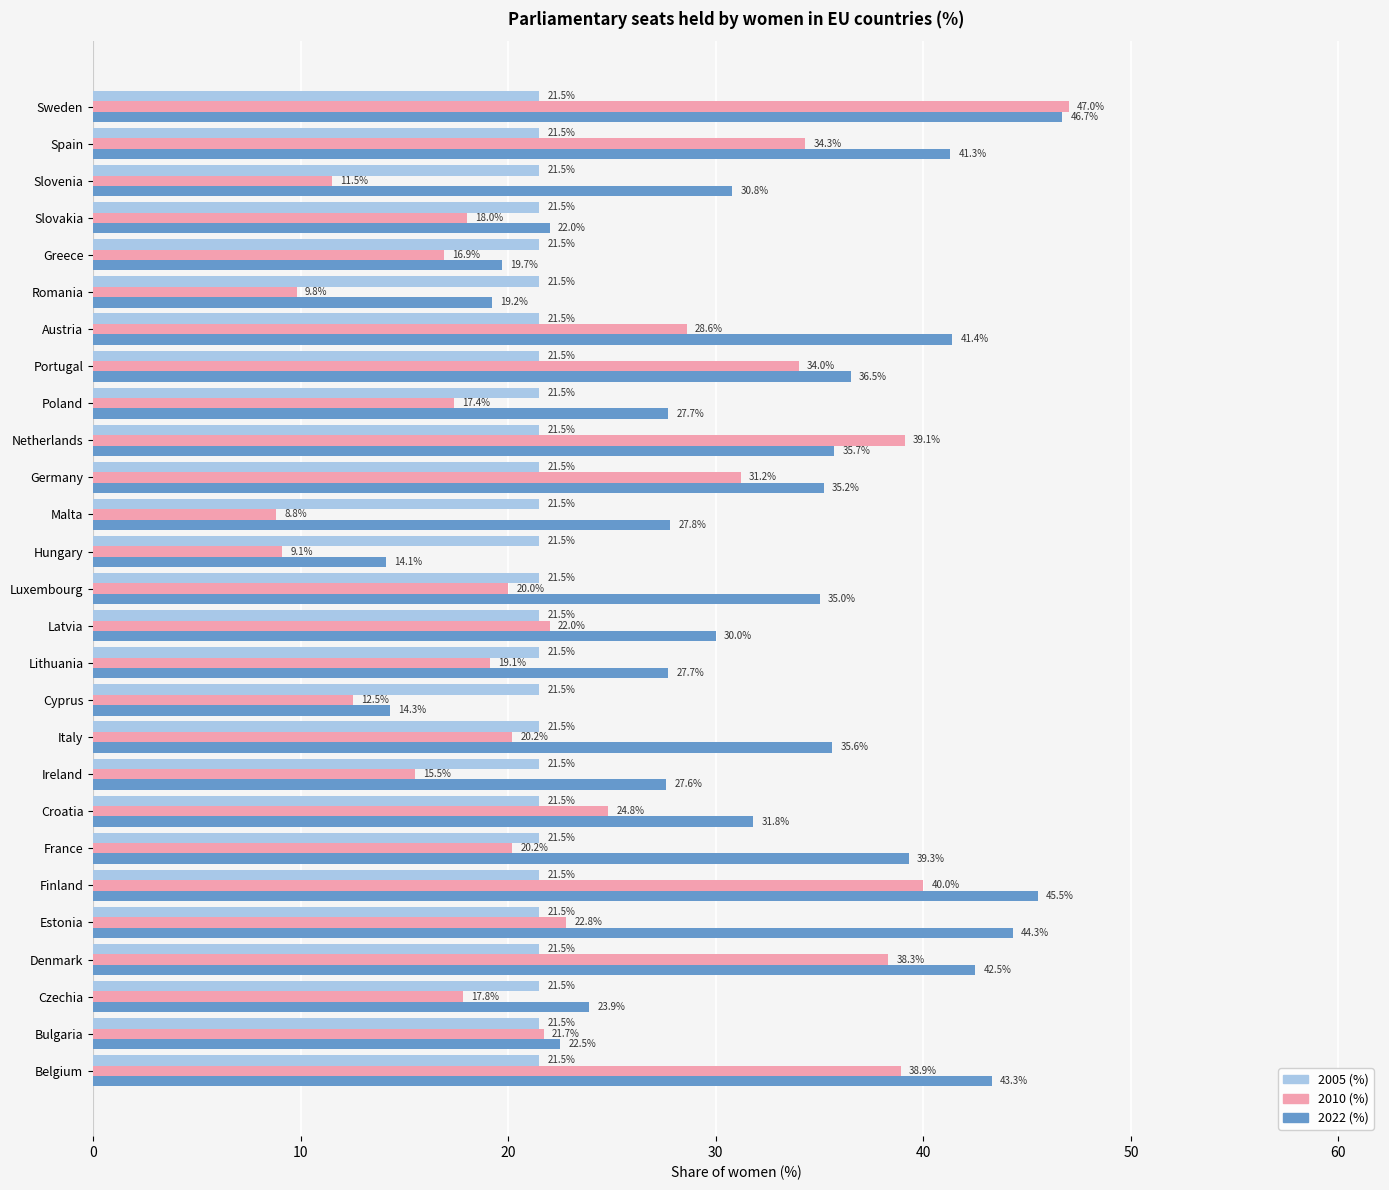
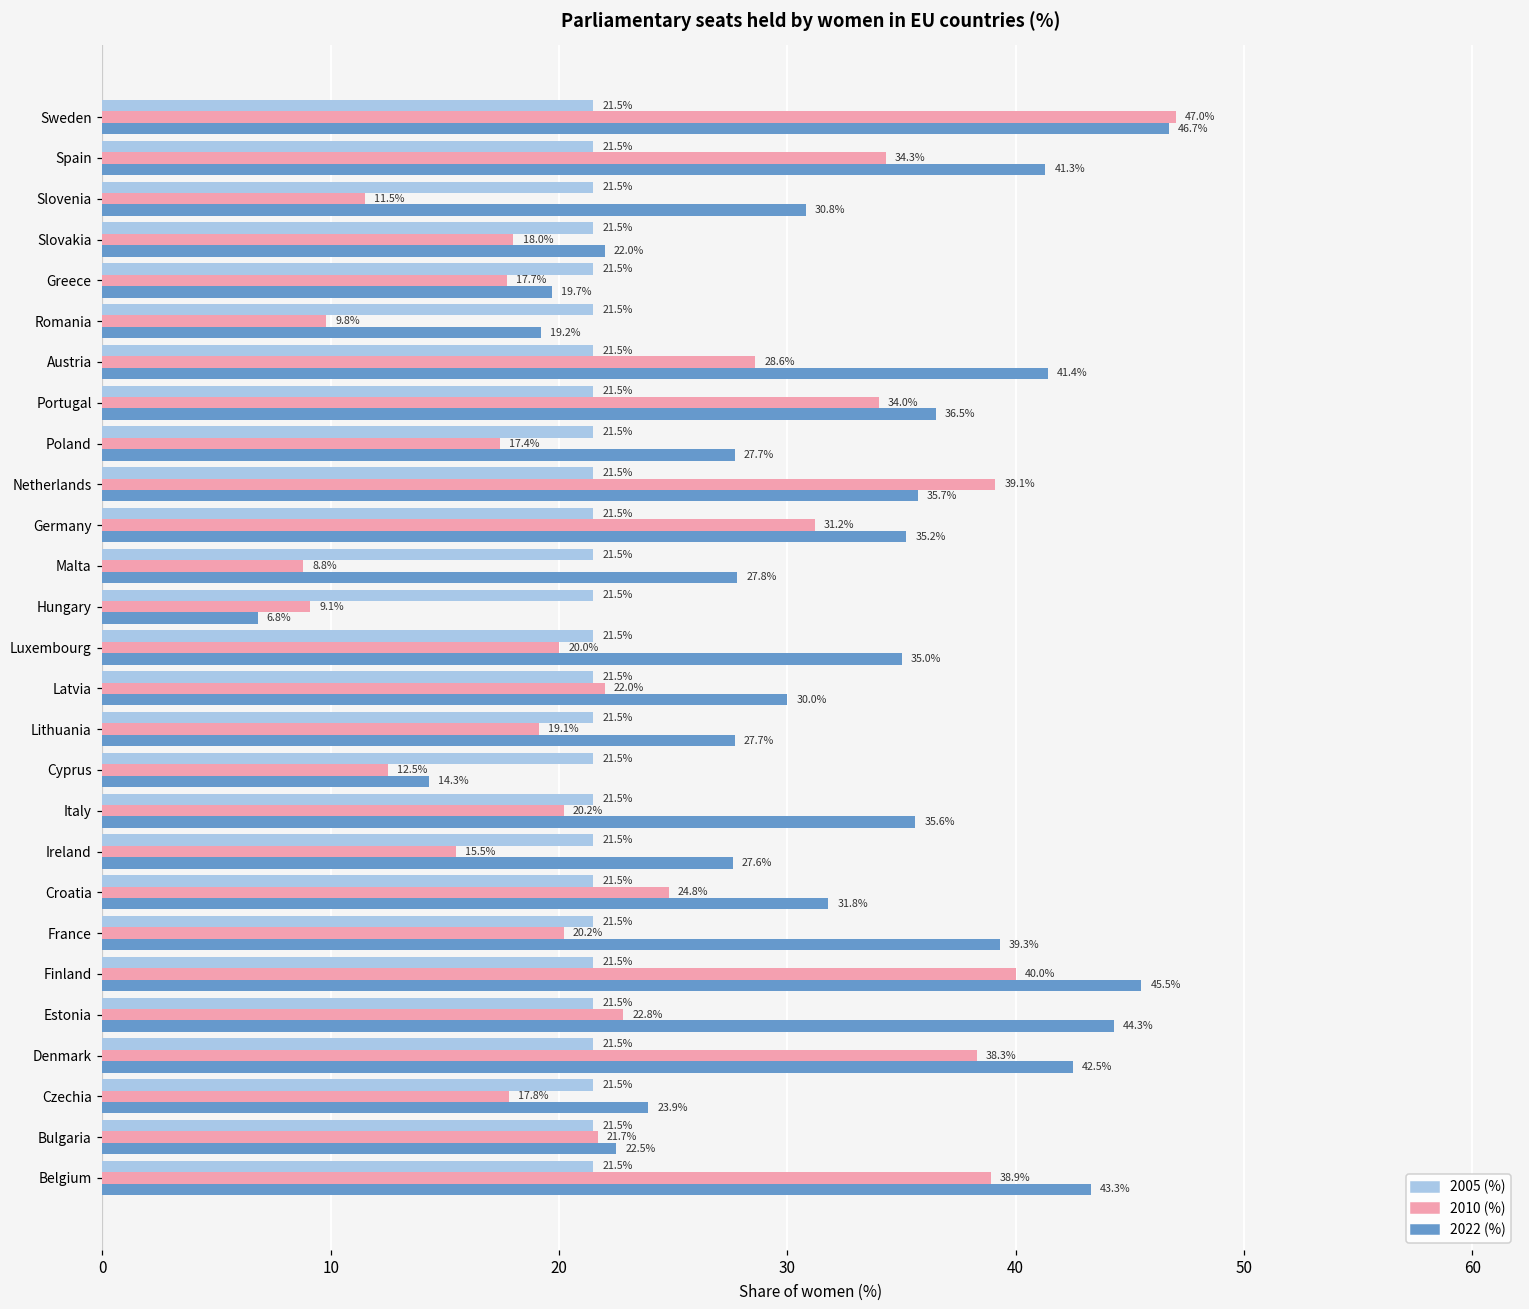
  {
    "2005 (%)": {
      "Sweden": "21.5%",
      "Spain": "21.5%",
      "Slovenia": "21.5%",
      "Slovakia": "21.5%",
      "Greece": "21.5%",
      "Romania": "21.5%",
      "Austria": "21.5%",
      "Portugal": "21.5%",
      "Poland": "21.5%",
      "Netherlands": "21.5%",
      "Germany": "21.5%",
      "Malta": "21.5%",
      "Hungary": "21.5%",
      "Luxembourg": "21.5%",
      "Latvia": "21.5%",
      "Lithuania": "21.5%",
      "Cyprus": "21.5%",
      "Italy": "21.5%",
      "Ireland": "21.5%",
      "Croatia": "21.5%",
      "France": "21.5%",
      "Finland": "21.5%",
      "Estonia": "21.5%",
      "Denmark": "21.5%",
      "Czechia": "21.5%",
      "Bulgaria": "21.5%",
      "Belgium": "21.5%"
    },
    "2010 (%)": {
      "Sweden": "47.0%",
      "Spain": "34.3%",
      "Slovenia": "11.5%",
      "Slovakia": "18.0%",
-     "Greece": "16.9%",
+     "Greece": "17.7%",
      "Romania": "9.8%",
      "Austria": "28.6%",
      "Portugal": "34.0%",
      "Poland": "17.4%",
      "Netherlands": "39.1%",
      "Germany": "31.2%",
      "Malta": "8.8%",
      "Hungary": "9.1%",
      "Luxembourg": "20.0%",
      "Latvia": "22.0%",
      "Lithuania": "19.1%",
      "Cyprus": "12.5%",
      "Italy": "20.2%",
      "Ireland": "15.5%",
      "Croatia": "24.8%",
      "France": "20.2%",
      "Finland": "40.0%",
      "Estonia": "22.8%",
      "Denmark": "38.3%",
      "Czechia": "17.8%",
      "Bulgaria": "21.7%",
      "Belgium": "38.9%"
    },
    "2022 (%)": {
      "Sweden": "46.7%",
      "Spain": "41.3%",
      "Slovenia": "30.8%",
      "Slovakia": "22.0%",
      "Greece": "19.7%",
      "Romania": "19.2%",
      "Austria": "41.4%",
      "Portugal": "36.5%",
      "Poland": "27.7%",
      "Netherlands": "35.7%",
      "Germany": "35.2%",
      "Malta": "27.8%",
-     "Hungary": "14.1%",
+     "Hungary": "6.8%",
      "Luxembourg": "35.0%",
      "Latvia": "30.0%",
      "Lithuania": "27.7%",
      "Cyprus": "14.3%",
      "Italy": "35.6%",
      "Ireland": "27.6%",
      "Croatia": "31.8%",
      "France": "39.3%",
      "Finland": "45.5%",
      "Estonia": "44.3%",
      "Denmark": "42.5%",
      "Czechia": "23.9%",
      "Bulgaria": "22.5%",
      "Belgium": "43.3%"
    }
  }
